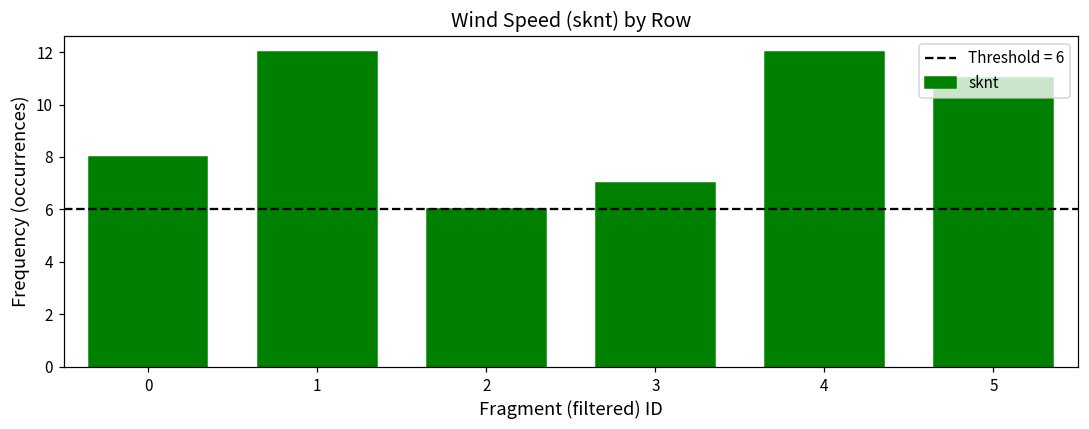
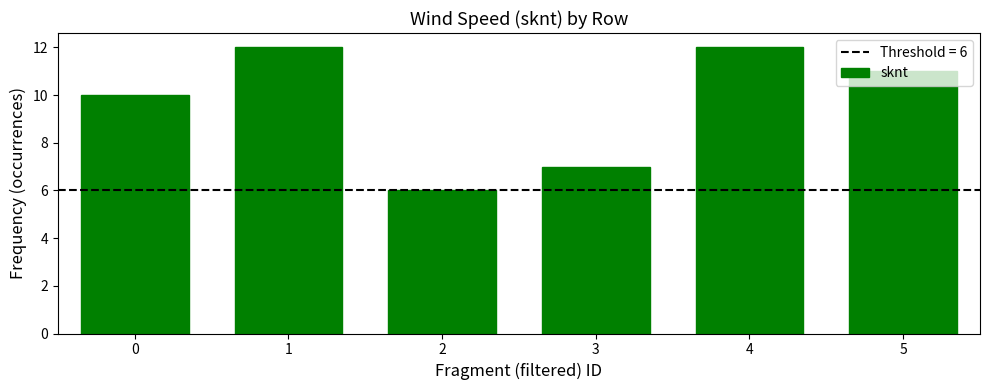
  {
-   "0": 8,
+   "0": 10,
    "1": 12,
    "2": 6,
    "3": 7,
    "4": 12
  }
